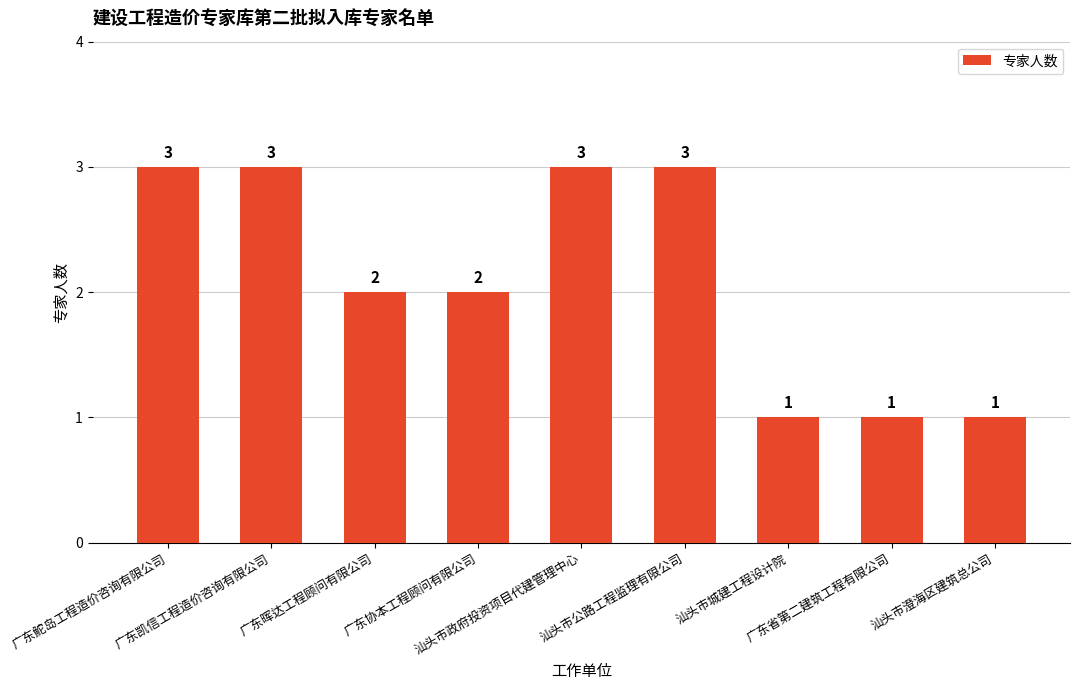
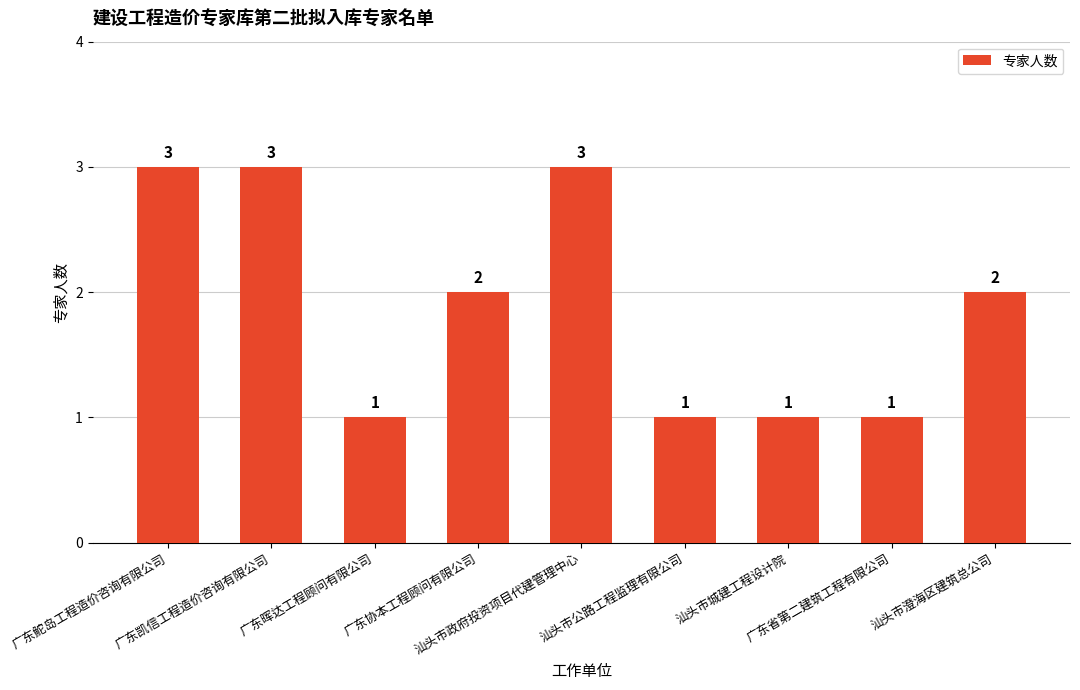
  {
    "广东鮀岛工程造价咨询有限公司": 3,
    "广东凯信工程造价咨询有限公司": 3,
-   "广东晖达工程顾问有限公司": 2,
+   "广东晖达工程顾问有限公司": 1,
    "广东协本工程顾问有限公司": 2,
    "汕头市政府投资项目代建管理中心": 3,
-   "汕头市公路工程监理有限公司": 3,
+   "汕头市公路工程监理有限公司": 1,
    "汕头市城建工程设计院": 1,
    "广东省第二建筑工程有限公司": 1,
-   "汕头市澄海区建筑总公司": 1
+   "汕头市澄海区建筑总公司": 2
  }
